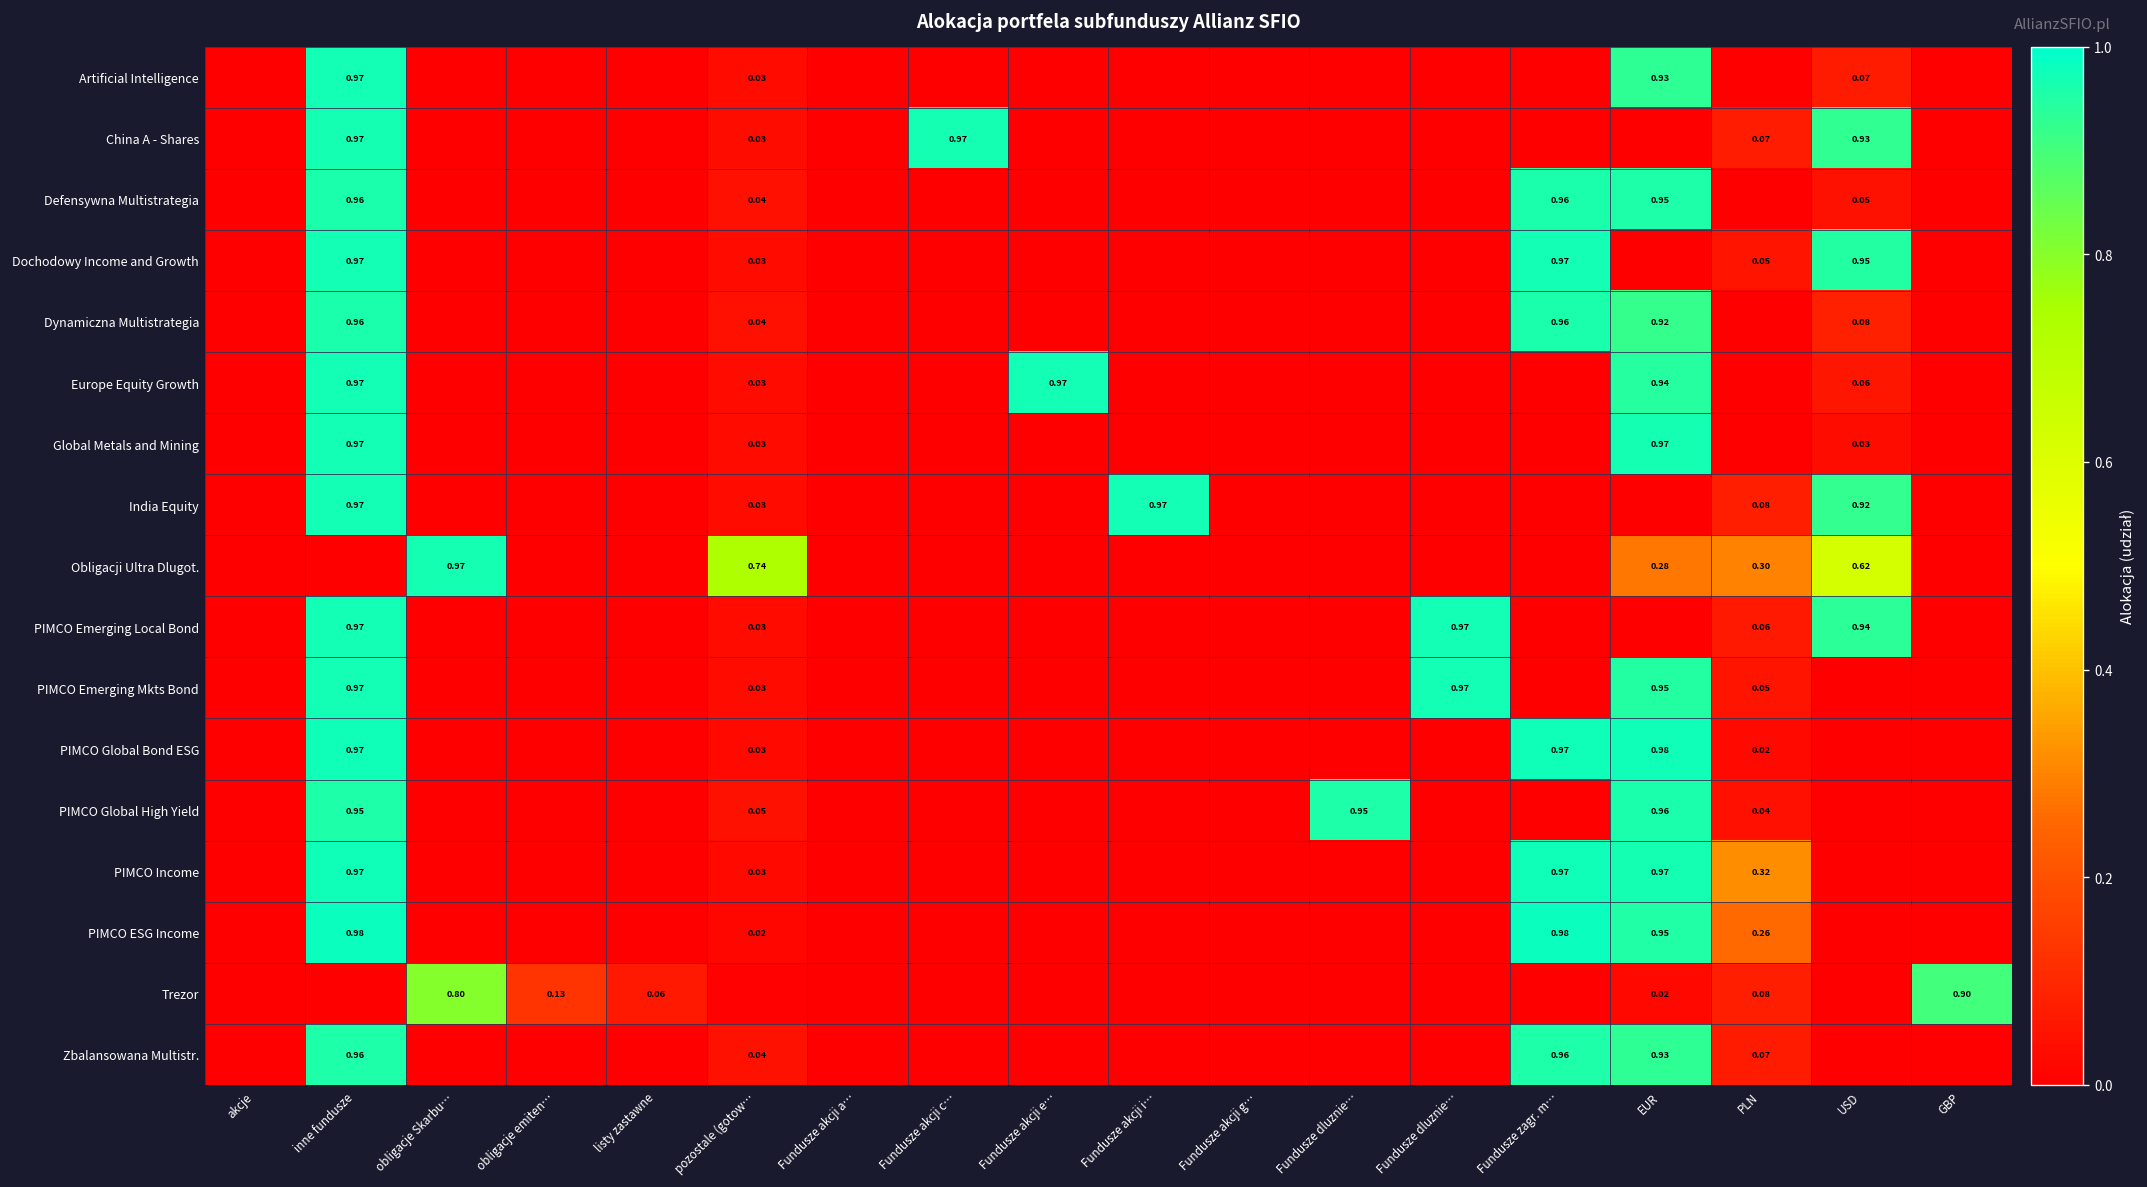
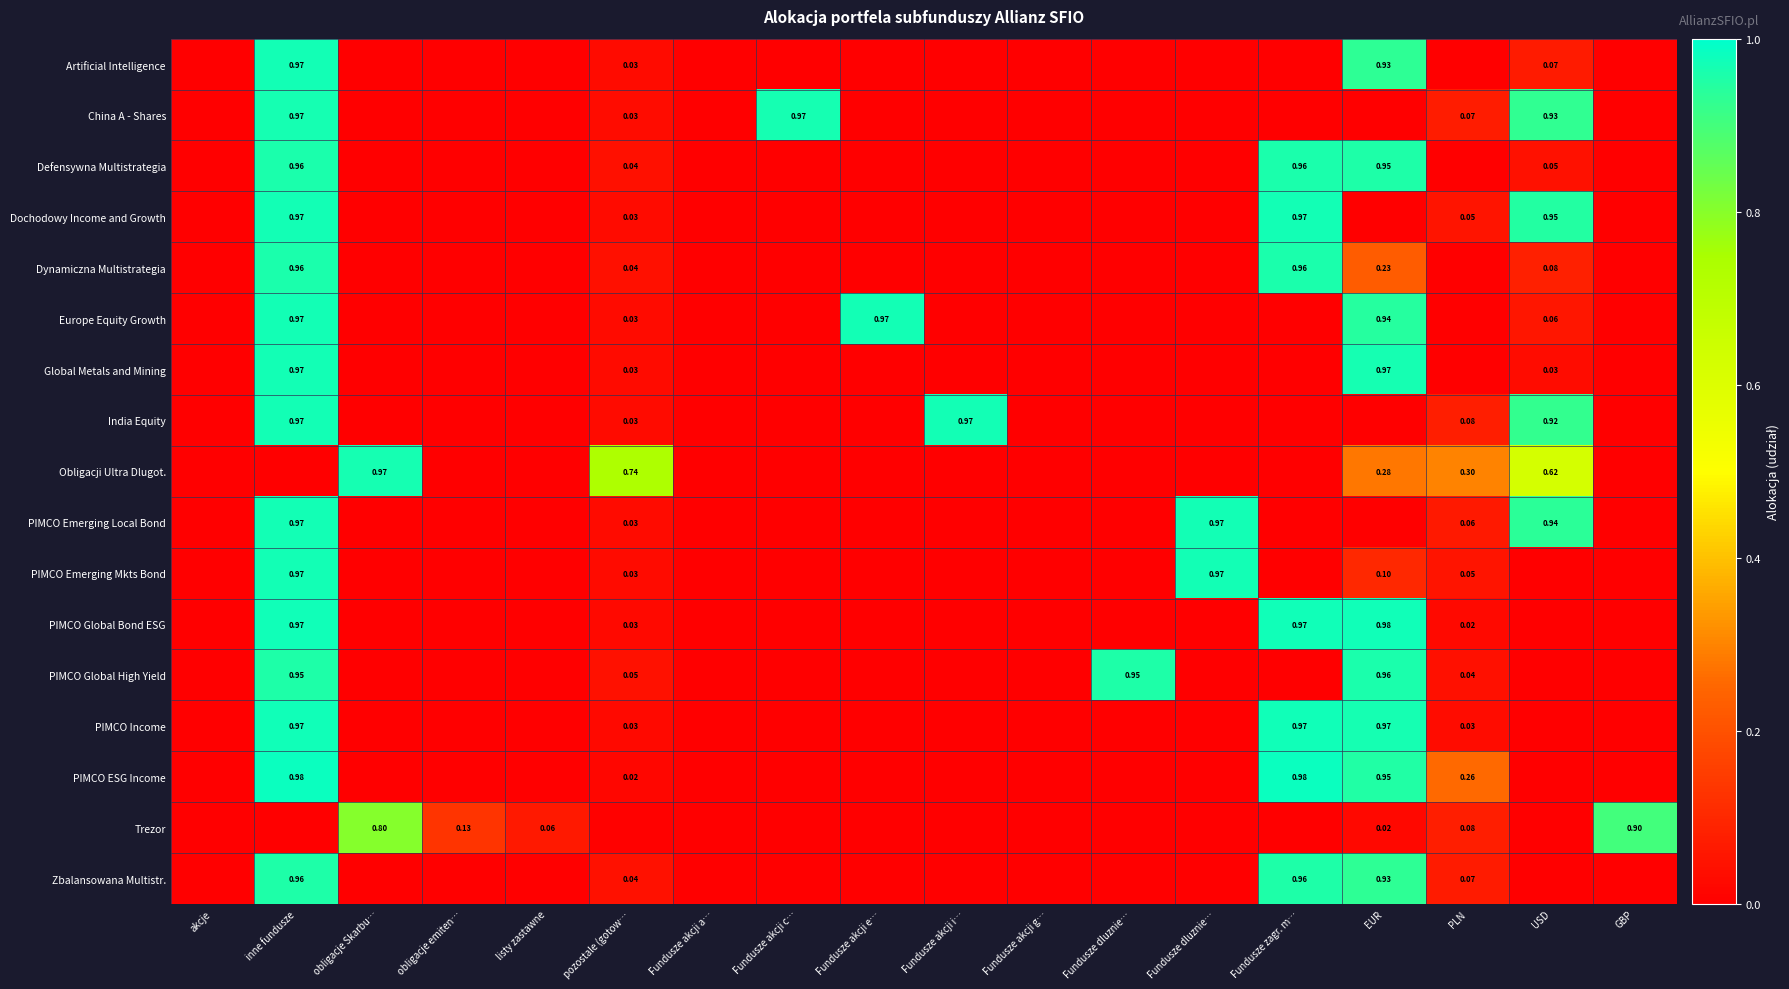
  {
    "Artificial Intelligence": {
      "inne fundusze": 0.97,
      "pozostale (gotow…": 0.03,
      "EUR": 0.93,
      "USD": 0.07
    },
    "China A - Shares": {
      "inne fundusze": 0.97,
      "pozostale (gotow…": 0.03,
      "Fundusze akcji c…": 0.97,
      "PLN": 0.07,
      "USD": 0.93
    },
    "Defensywna Multistrategia": {
      "inne fundusze": 0.96,
      "pozostale (gotow…": 0.04,
      "Fundusze zagr. m…": 0.96,
      "EUR": 0.95,
      "USD": 0.05
    },
    "Dochodowy Income and Growth": {
      "inne fundusze": 0.97,
      "pozostale (gotow…": 0.03,
      "Fundusze zagr. m…": 0.97,
      "PLN": 0.05,
      "USD": 0.95
    },
    "Dynamiczna Multistrategia": {
      "inne fundusze": 0.96,
      "pozostale (gotow…": 0.04,
      "Fundusze zagr. m…": 0.96,
-     "EUR": 0.92,
+     "EUR": 0.23,
      "USD": 0.08
    },
    "Europe Equity Growth": {
      "inne fundusze": 0.97,
      "pozostale (gotow…": 0.03,
      "Fundusze akcji e…": 0.97,
      "EUR": 0.94,
      "USD": 0.06
    },
    "Global Metals and Mining": {
      "inne fundusze": 0.97,
      "pozostale (gotow…": 0.03,
      "EUR": 0.97,
      "USD": 0.03
    },
    "India Equity": {
      "inne fundusze": 0.97,
      "pozostale (gotow…": 0.03,
      "Fundusze akcji i…": 0.97,
      "PLN": 0.08,
      "USD": 0.92
    },
    "Obligacji Ultra Dlugot.": {
      "obligacje Skarbu…": 0.97,
      "pozostale (gotow…": 0.74,
      "EUR": 0.28,
      "PLN": 0.30,
      "USD": 0.62
    },
    "PIMCO Emerging Local Bond": {
      "inne fundusze": 0.97,
      "pozostale (gotow…": 0.03,
      "PLN": 0.06,
      "USD": 0.94
    },
    "PIMCO Emerging Mkts Bond": {
      "inne fundusze": 0.97,
      "pozostale (gotow…": 0.03,
-     "EUR": 0.95,
+     "EUR": 0.10,
      "PLN": 0.05
    },
    "PIMCO Global Bond ESG": {
      "inne fundusze": 0.97,
      "pozostale (gotow…": 0.03,
      "Fundusze zagr. m…": 0.97,
      "EUR": 0.98,
      "PLN": 0.02
    },
    "PIMCO Global High Yield": {
      "inne fundusze": 0.95,
      "pozostale (gotow…": 0.05,
      "EUR": 0.96,
      "PLN": 0.04
    },
    "PIMCO Income": {
      "inne fundusze": 0.97,
      "pozostale (gotow…": 0.03,
      "Fundusze zagr. m…": 0.97,
      "EUR": 0.97,
-     "PLN": 0.32
+     "PLN": 0.03
    },
    "PIMCO ESG Income": {
      "inne fundusze": 0.98,
      "pozostale (gotow…": 0.02,
      "Fundusze zagr. m…": 0.98,
      "EUR": 0.95,
      "PLN": 0.26
    },
    "Trezor": {
      "obligacje Skarbu…": 0.80,
      "obligacje emiten…": 0.13,
      "listy zastawne": 0.06,
      "EUR": 0.02,
      "PLN": 0.08,
      "GBP": 0.90
    },
    "Zbalansowana Multistr.": {
      "inne fundusze": 0.96,
      "pozostale (gotow…": 0.04,
      "Fundusze zagr. m…": 0.96,
      "EUR": 0.93,
      "PLN": 0.07
    }
  }
